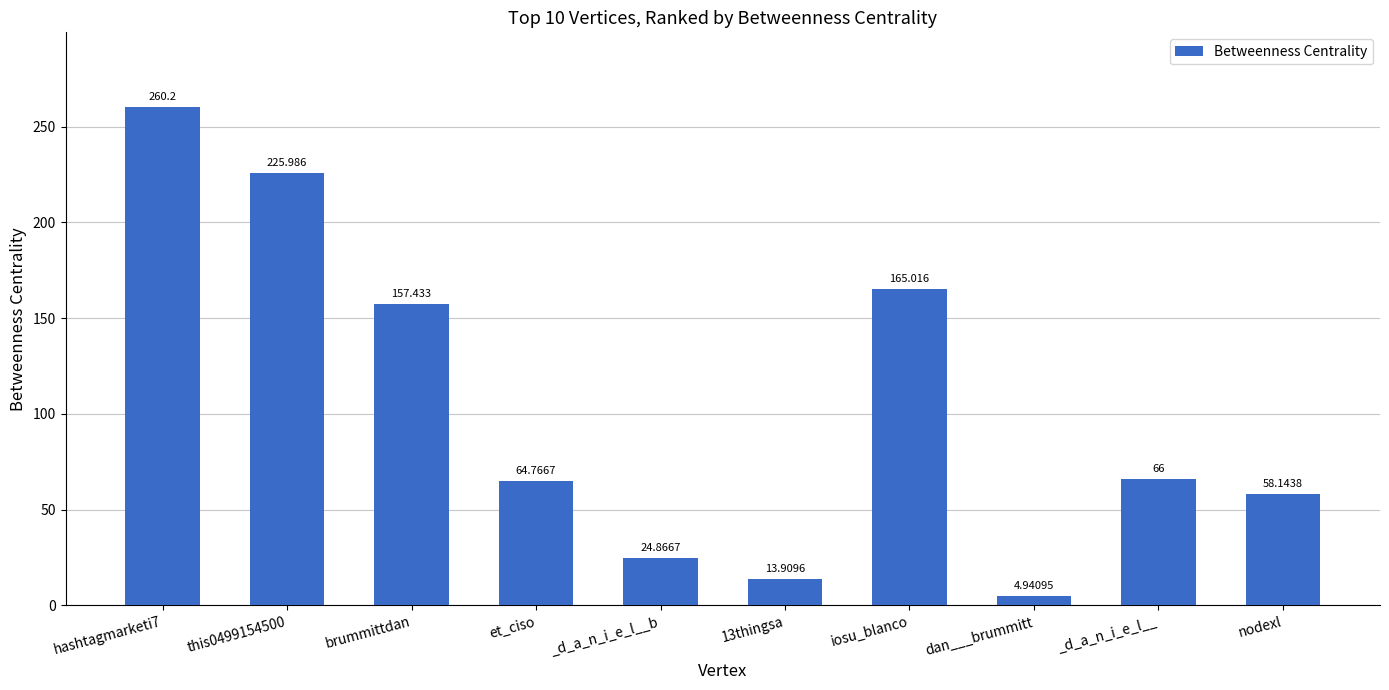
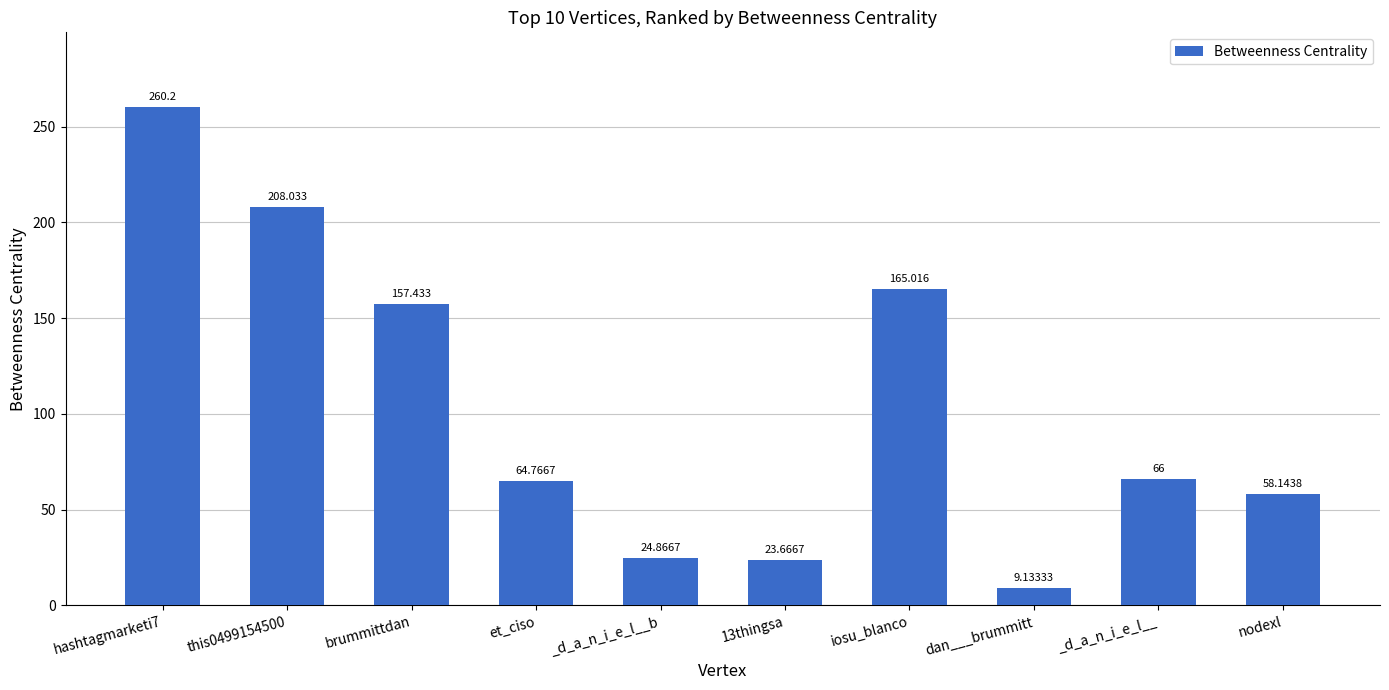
  {
    "hashtagmarketi7": 260.2,
-   "this0499154500": 225.986,
+   "this0499154500": 208.033,
    "brummittdan": 157.433,
    "et_ciso": 64.7667,
    "_d_a_n_i_e_l__b": 24.8667,
-   "13thingsa": 13.9096,
+   "13thingsa": 23.6667,
    "iosu_blanco": 165.016,
-   "dan___brummitt": 4.94095,
+   "dan___brummitt": 9.13333,
    "_d_a_n_i_e_l__": 66,
    "nodexl": 58.1438
  }
